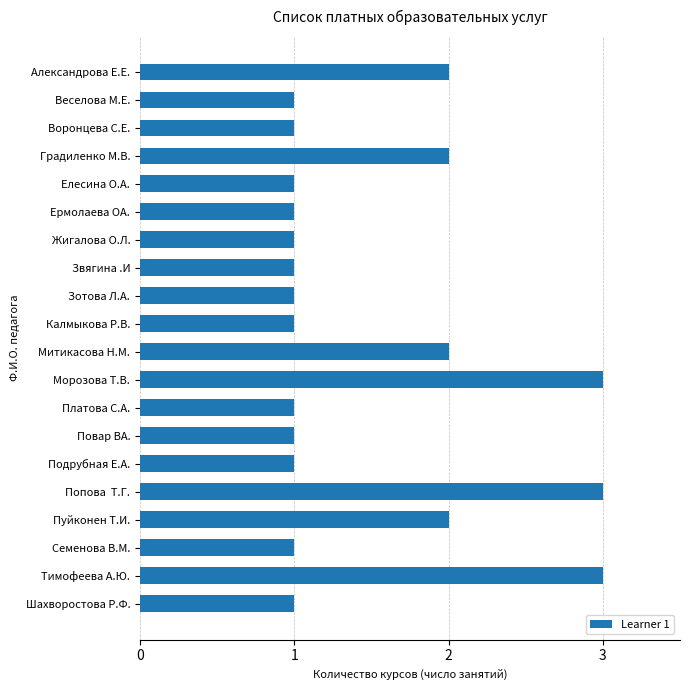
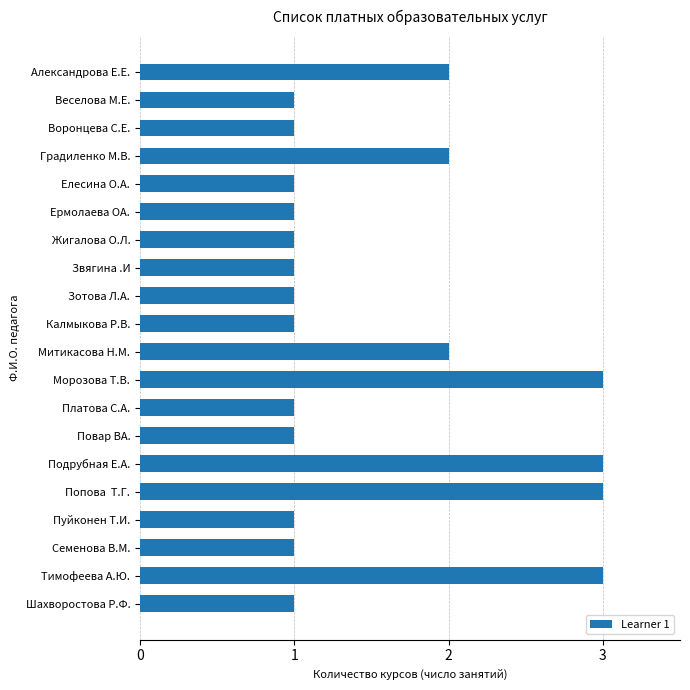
  {
    "Александрова Е.Е.": 2,
    "Веселова М.Е.": 1,
    "Воронцева С.Е.": 1,
    "Градиленко М.В.": 2,
    "Елесина О.А.": 1,
    "Ермолаева ОА.": 1,
    "Жигалова О.Л.": 1,
    "Звягина .И": 1,
    "Зотова Л.А.": 1,
    "Калмыкова Р.В.": 1,
    "Митикасова Н.М.": 2,
    "Морозова Т.В.": 3,
    "Платова С.А.": 1,
    "Повар ВА.": 1,
-   "Подрубная Е.А.": 1,
+   "Подрубная Е.А.": 3,
    "Попова Т.Г.": 3,
-   "Пуйконен Т.И.": 2,
+   "Пуйконен Т.И.": 1,
    "Семенова В.М.": 1,
    "Тимофеева А.Ю.": 3,
    "Шахворостова Р.Ф.": 1
  }
